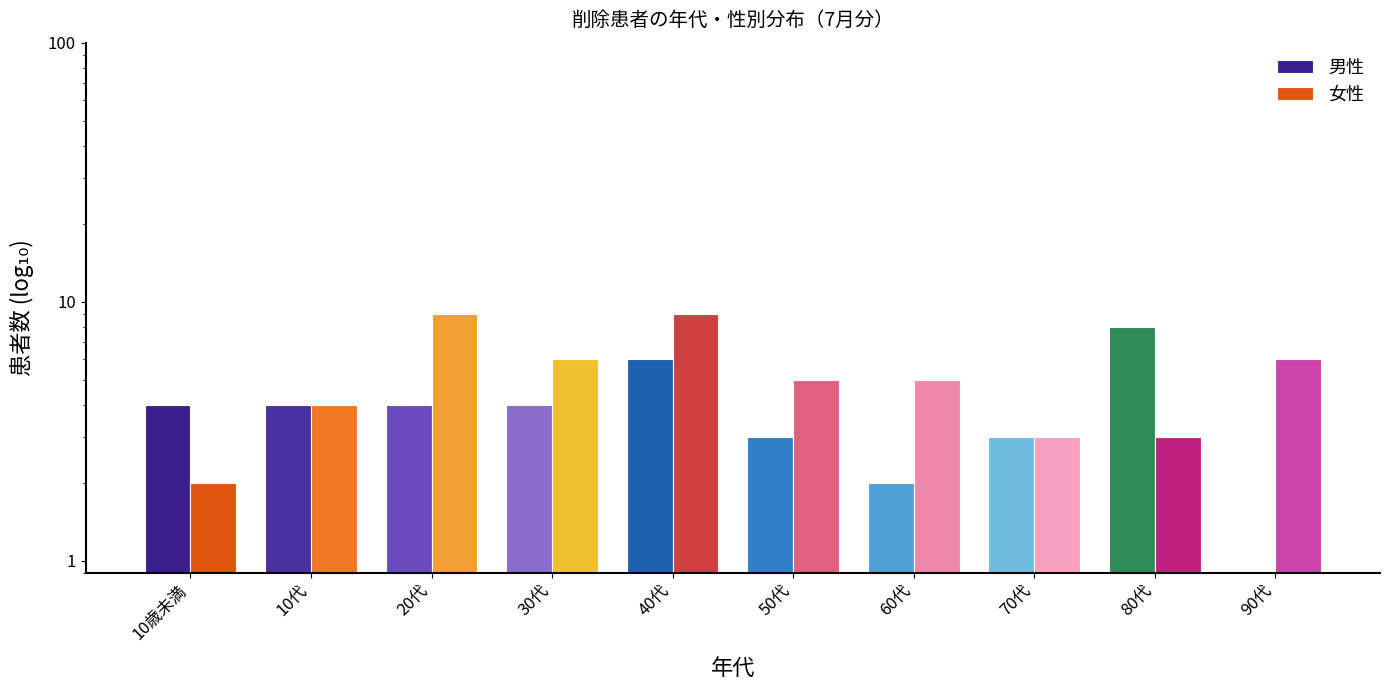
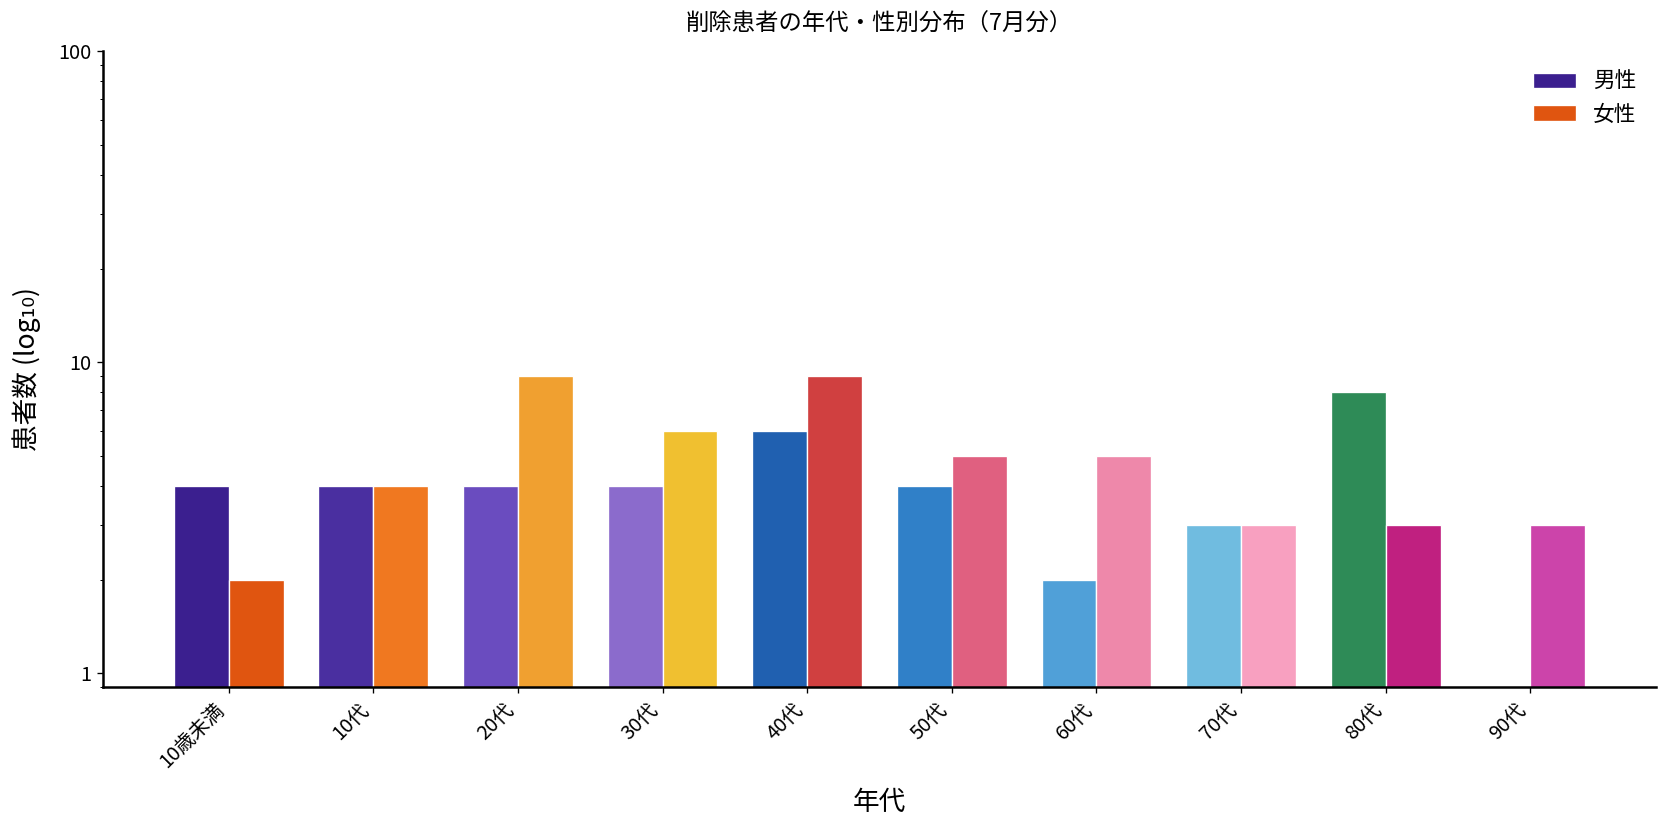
  {
    "男性": {
      "10歳未満": 4,
      "10代": 4,
      "20代": 4,
      "30代": 4,
      "40代": 6,
-     "50代": 3,
+     "50代": 4,
      "60代": 2,
      "70代": 3,
      "80代": 8
    },
    "女性": {
      "10歳未満": 2,
      "10代": 4,
      "20代": 9,
      "30代": 6,
      "40代": 9,
      "50代": 5,
      "60代": 5,
      "70代": 3,
      "80代": 3,
-     "90代": 6
+     "90代": 3
    }
  }
